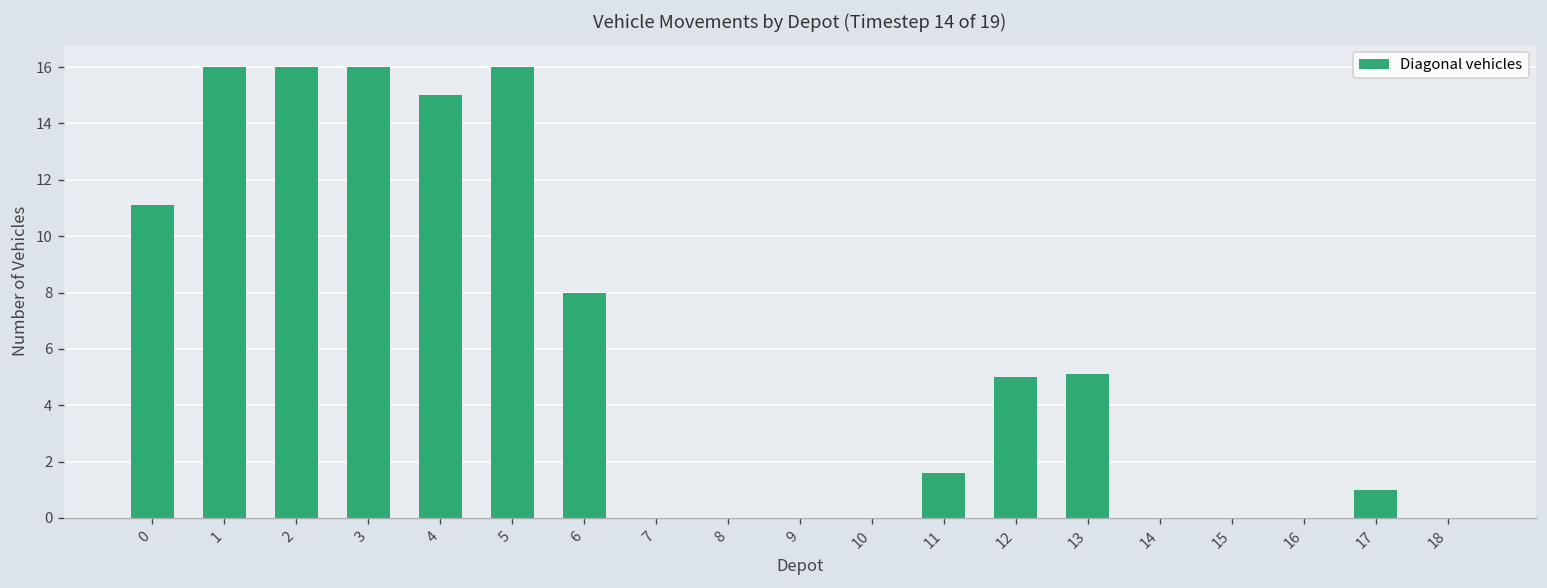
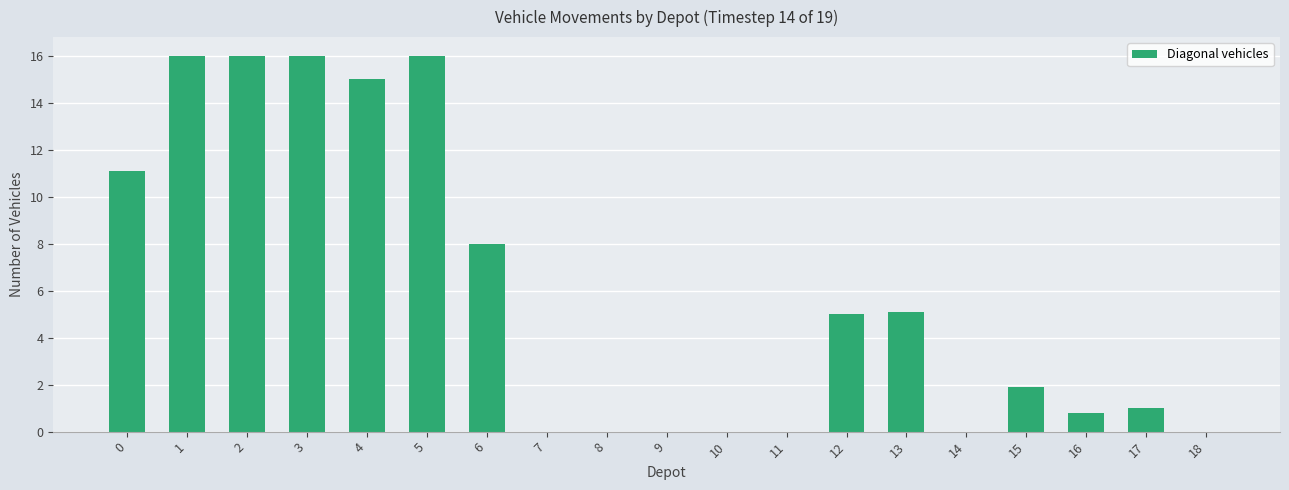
  {
    "0": 11.1,
    "1": 16.0,
    "2": 16.0,
    "3": 16.0,
    "4": 15.0,
    "5": 16.0,
    "6": 8.0,
    "7": 0.0,
    "8": 0.0,
    "9": 0.0,
    "10": 0.0,
-   "11": 1.6,
+   "11": 0.0,
    "12": 5.0,
    "13": 5.1,
    "14": 0.0,
-   "15": 0.0,
-   "16": 0.0,
+   "15": 1.9,
+   "16": 0.8,
    "17": 1.0,
    "18": 0.0
  }
